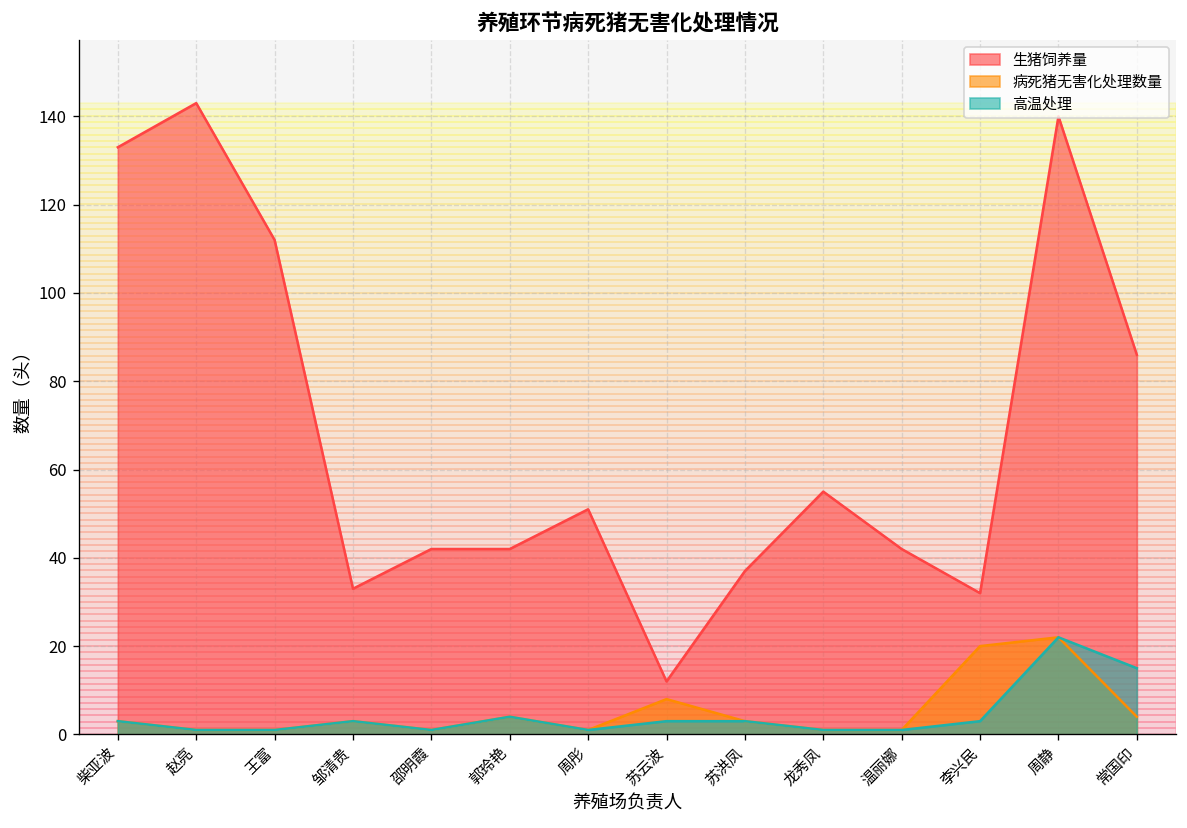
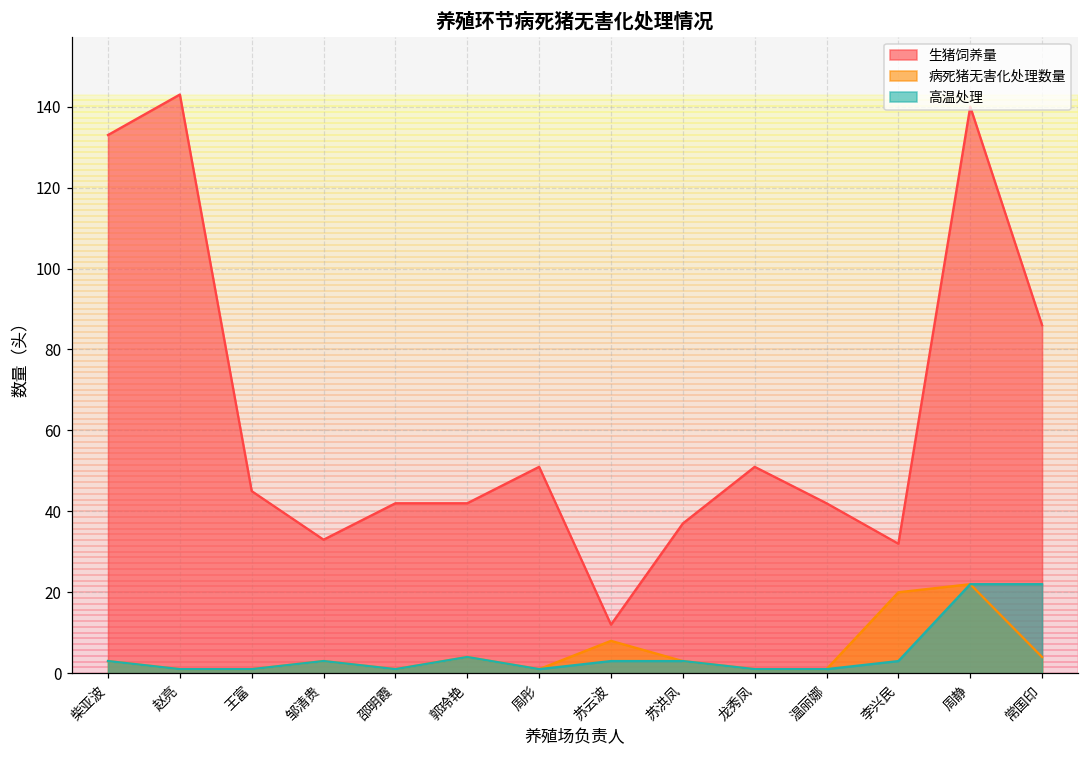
  {
    "生猪饲养量": {
      "柴亚波": 133,
      "赵亮": 143,
-     "王富": 112,
+     "王富": 45,
      "邹清贵": 33,
      "邵明霞": 42,
      "郭玲艳": 42,
      "周彤": 51,
      "苏云波": 12,
      "苏洪凤": 37,
-     "龙秀凤": 55,
+     "龙秀凤": 51,
      "温丽娜": 42,
      "李兴民": 32,
      "常国印": 86
    },
    "病死猪无害化处理数量": {
      "苏云波": 8,
      "李兴民": 20,
      "常国印": 4
    },
    "高温处理": {
      "苏云波": 3,
      "李兴民": 3,
-     "常国印": 15
+     "常国印": 22
    }
  }
